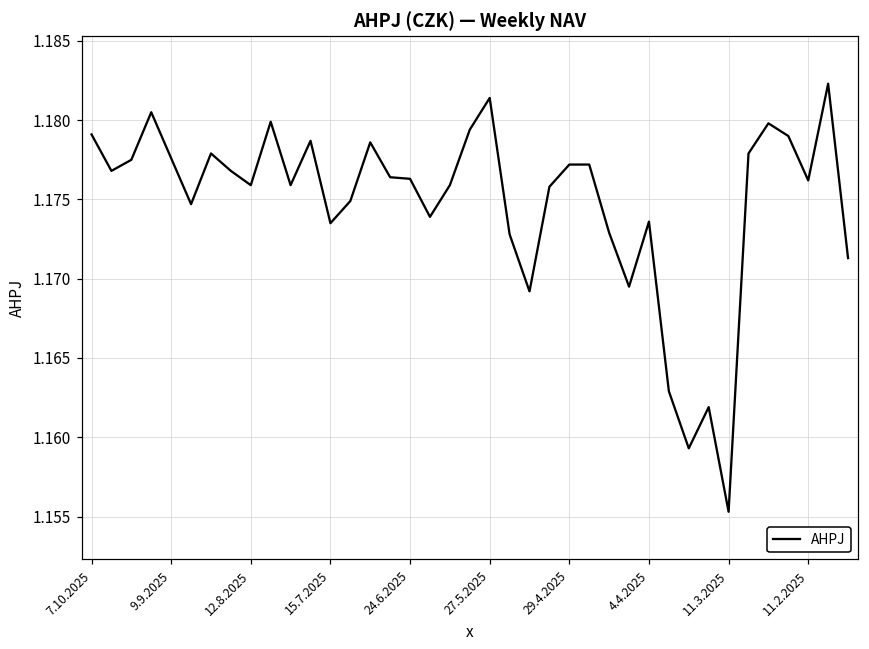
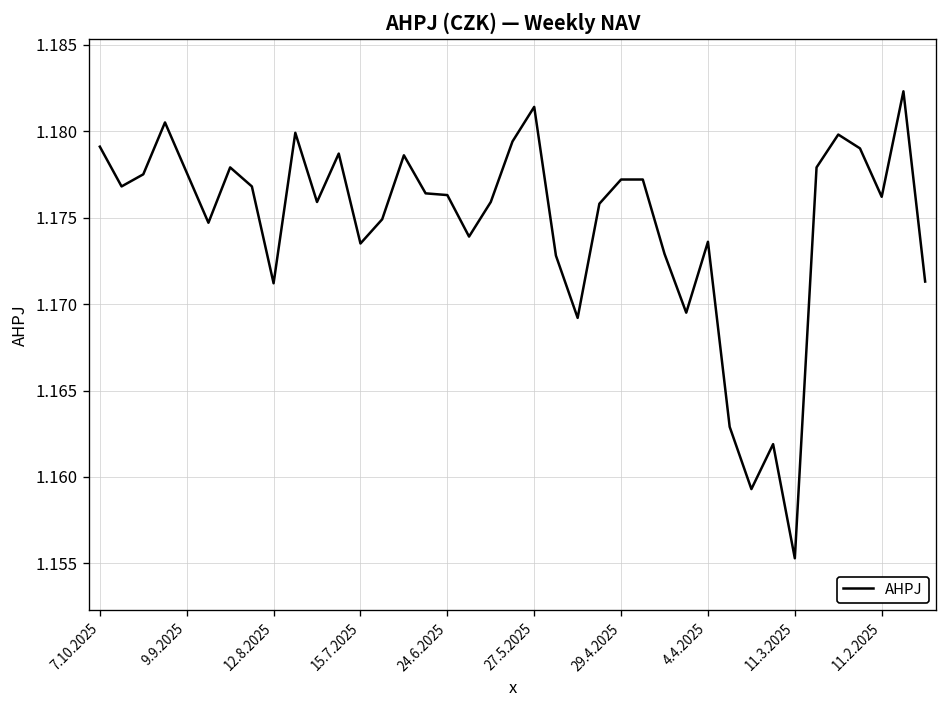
  {
    "7.10.2025": 1.1791,
    "9.9.2025": 1.1776,
-   "12.8.2025": 1.1759,
+   "12.8.2025": 1.1712,
    "15.7.2025": 1.1735,
    "24.6.2025": 1.1763,
    "27.5.2025": 1.1814,
    "29.4.2025": 1.1772,
    "4.4.2025": 1.1736,
    "11.3.2025": 1.1553,
    "11.2.2025": 1.1762
  }
